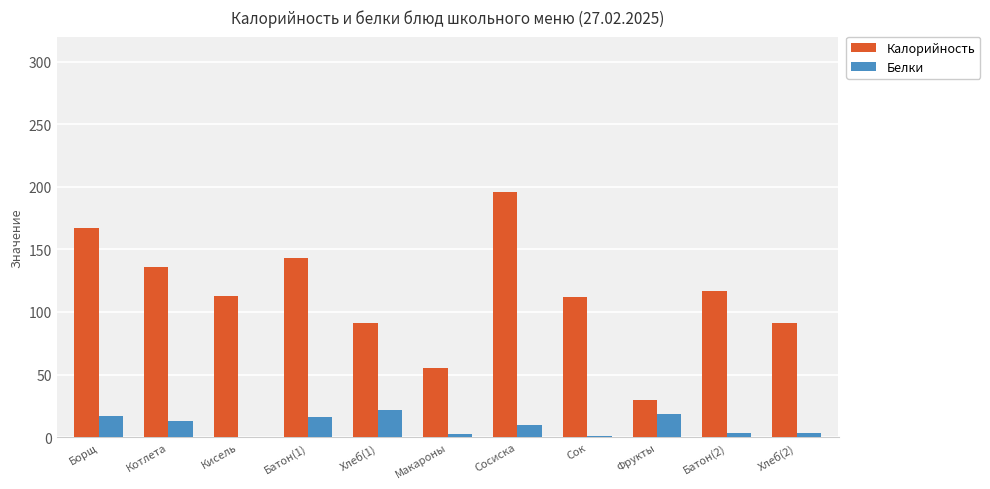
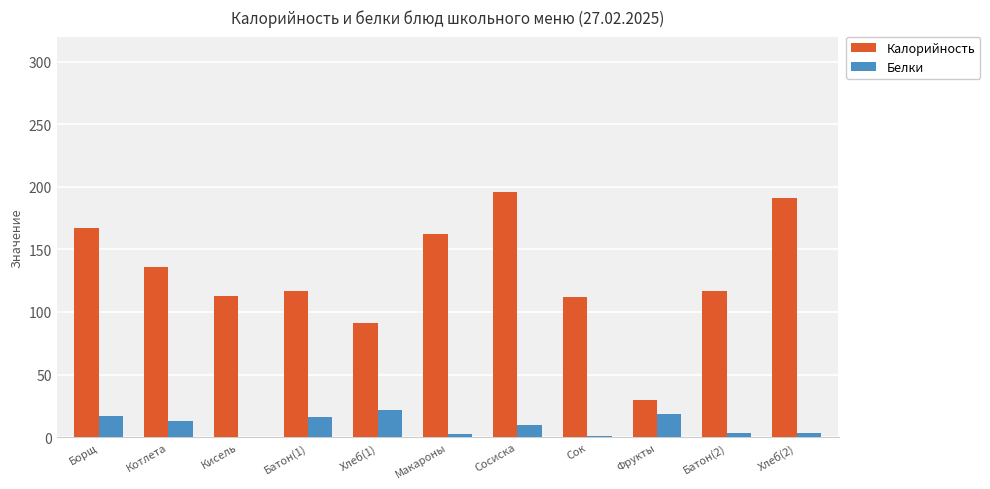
  {
    "Калорийность": {
      "Борщ": 167,
      "Котлета": 136,
      "Кисель": 113,
-     "Батон(1)": 143,
+     "Батон(1)": 117,
      "Хлеб(1)": 91,
-     "Макароны": 55,
+     "Макароны": 162,
      "Сосиска": 196,
      "Сок": 112,
      "Фрукты": 29,
      "Батон(2)": 117,
-     "Хлеб(2)": 91
+     "Хлеб(2)": 191
    },
    "Белки": {
      "Борщ": 17,
      "Котлета": 13,
      "Батон(1)": 16,
      "Хлеб(1)": 22,
      "Макароны": 2,
      "Сосиска": 10,
      "Фрукты": 19,
      "Батон(2)": 3,
      "Хлеб(2)": 3
    }
  }
